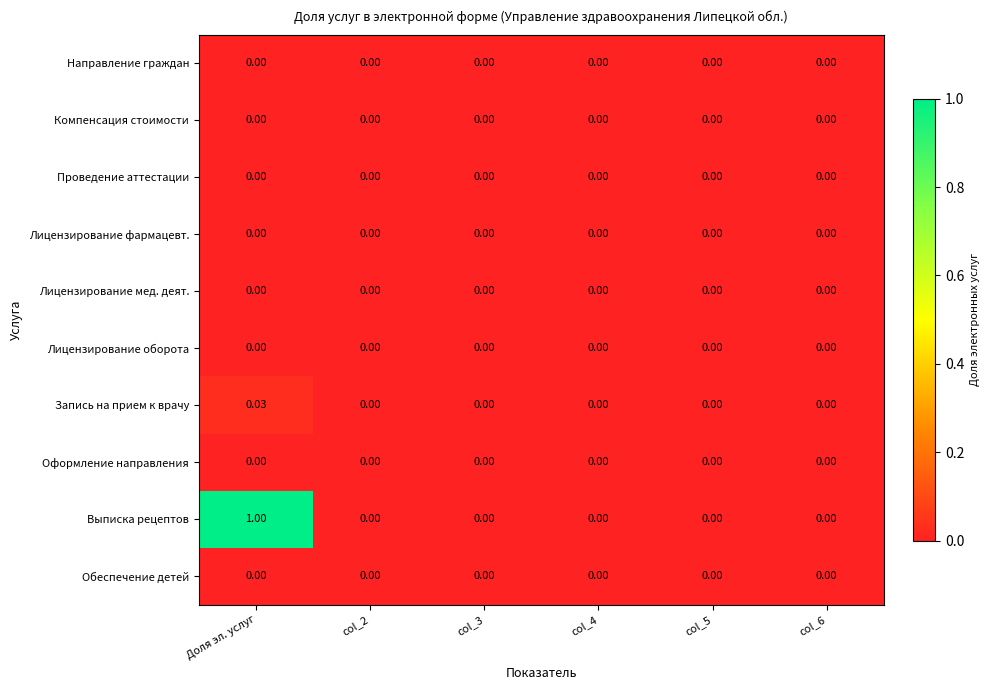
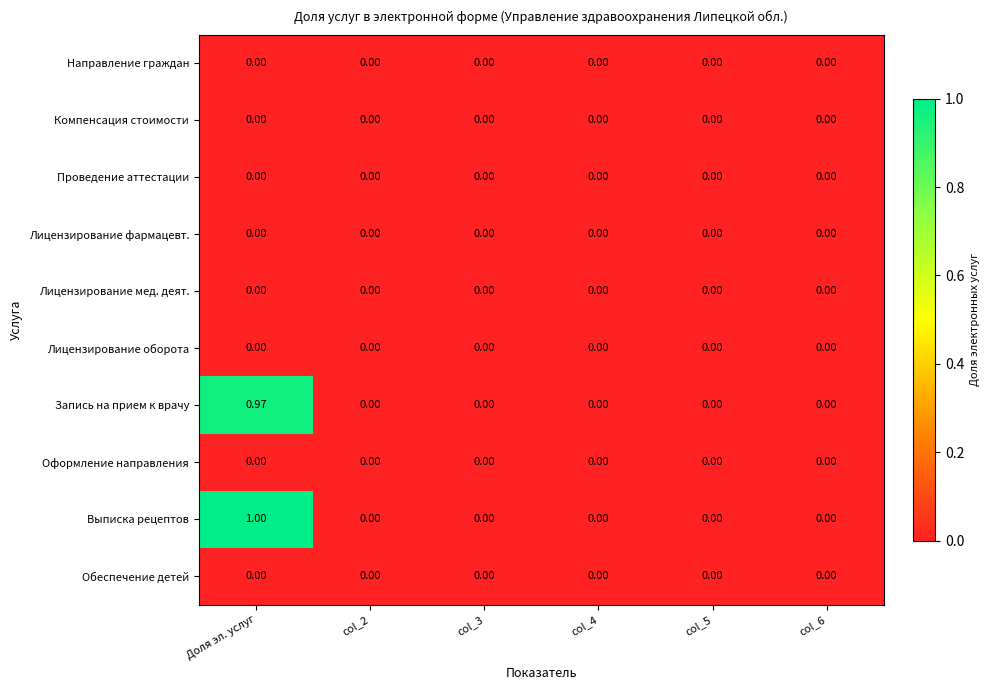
  {
    "Направление граждан": {
      "Доля эл. услуг": 0.00,
      "col_2": 0.00,
      "col_3": 0.00,
      "col_4": 0.00,
      "col_5": 0.00,
      "col_6": 0.00
    },
    "Компенсация стоимости": {
      "Доля эл. услуг": 0.00,
      "col_2": 0.00,
      "col_3": 0.00,
      "col_4": 0.00,
      "col_5": 0.00,
      "col_6": 0.00
    },
    "Проведение аттестации": {
      "Доля эл. услуг": 0.00,
      "col_2": 0.00,
      "col_3": 0.00,
      "col_4": 0.00,
      "col_5": 0.00,
      "col_6": 0.00
    },
    "Лицензирование фармацевт.": {
      "Доля эл. услуг": 0.00,
      "col_2": 0.00,
      "col_3": 0.00,
      "col_4": 0.00,
      "col_5": 0.00,
      "col_6": 0.00
    },
    "Лицензирование мед. деят.": {
      "Доля эл. услуг": 0.00,
      "col_2": 0.00,
      "col_3": 0.00,
      "col_4": 0.00,
      "col_5": 0.00,
      "col_6": 0.00
    },
    "Лицензирование оборота": {
      "Доля эл. услуг": 0.00,
      "col_2": 0.00,
      "col_3": 0.00,
      "col_4": 0.00,
      "col_5": 0.00,
      "col_6": 0.00
    },
    "Запись на прием к врачу": {
-     "Доля эл. услуг": 0.03,
+     "Доля эл. услуг": 0.97,
      "col_2": 0.00,
      "col_3": 0.00,
      "col_4": 0.00,
      "col_5": 0.00,
      "col_6": 0.00
    },
    "Оформление направления": {
      "Доля эл. услуг": 0.00,
      "col_2": 0.00,
      "col_3": 0.00,
      "col_4": 0.00,
      "col_5": 0.00,
      "col_6": 0.00
    },
    "Выписка рецептов": {
      "Доля эл. услуг": 1.00,
      "col_2": 0.00,
      "col_3": 0.00,
      "col_4": 0.00,
      "col_5": 0.00,
      "col_6": 0.00
    },
    "Обеспечение детей": {
      "Доля эл. услуг": 0.00,
      "col_2": 0.00,
      "col_3": 0.00,
      "col_4": 0.00,
      "col_5": 0.00,
      "col_6": 0.00
    }
  }
